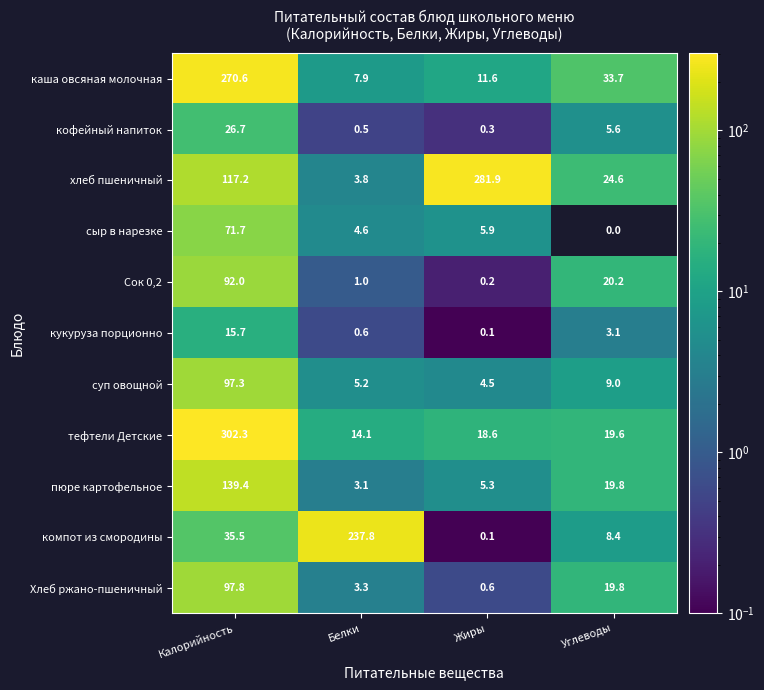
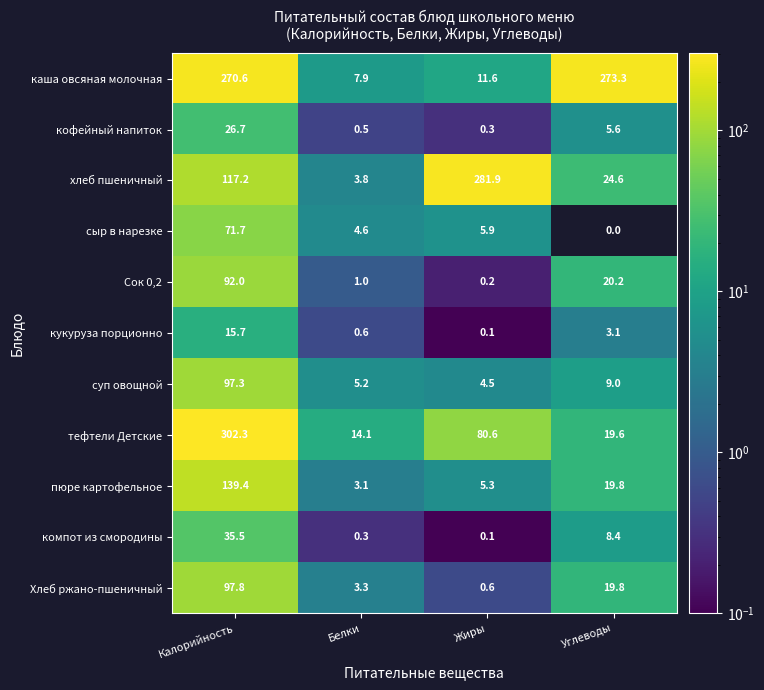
  {
    "каша овсяная молочная": {
      "Калорийность": 270.6,
      "Белки": 7.9,
      "Жиры": 11.6,
-     "Углеводы": 33.7
+     "Углеводы": 273.3
    },
    "кофейный напиток": {
      "Калорийность": 26.7,
      "Белки": 0.5,
      "Жиры": 0.3,
      "Углеводы": 5.6
    },
    "хлеб пшеничный": {
      "Калорийность": 117.2,
      "Белки": 3.8,
      "Жиры": 281.9,
      "Углеводы": 24.6
    },
    "сыр в нарезке": {
      "Калорийность": 71.7,
      "Белки": 4.6,
      "Жиры": 5.9,
      "Углеводы": 0.0
    },
    "Сок 0,2": {
      "Калорийность": 92.0,
      "Белки": 1.0,
      "Жиры": 0.2,
      "Углеводы": 20.2
    },
    "кукуруза порционно": {
      "Калорийность": 15.7,
      "Белки": 0.6,
      "Жиры": 0.1,
      "Углеводы": 3.1
    },
    "суп овощной": {
      "Калорийность": 97.3,
      "Белки": 5.2,
      "Жиры": 4.5,
      "Углеводы": 9.0
    },
    "тефтели Детские": {
      "Калорийность": 302.3,
      "Белки": 14.1,
-     "Жиры": 18.6,
+     "Жиры": 80.6,
      "Углеводы": 19.6
    },
    "пюре картофельное": {
      "Калорийность": 139.4,
      "Белки": 3.1,
      "Жиры": 5.3,
      "Углеводы": 19.8
    },
    "компот из смородины": {
      "Калорийность": 35.5,
-     "Белки": 237.8,
+     "Белки": 0.3,
      "Жиры": 0.1,
      "Углеводы": 8.4
    },
    "Хлеб ржано-пшеничный": {
      "Калорийность": 97.8,
      "Белки": 3.3,
      "Жиры": 0.6,
      "Углеводы": 19.8
    }
  }
